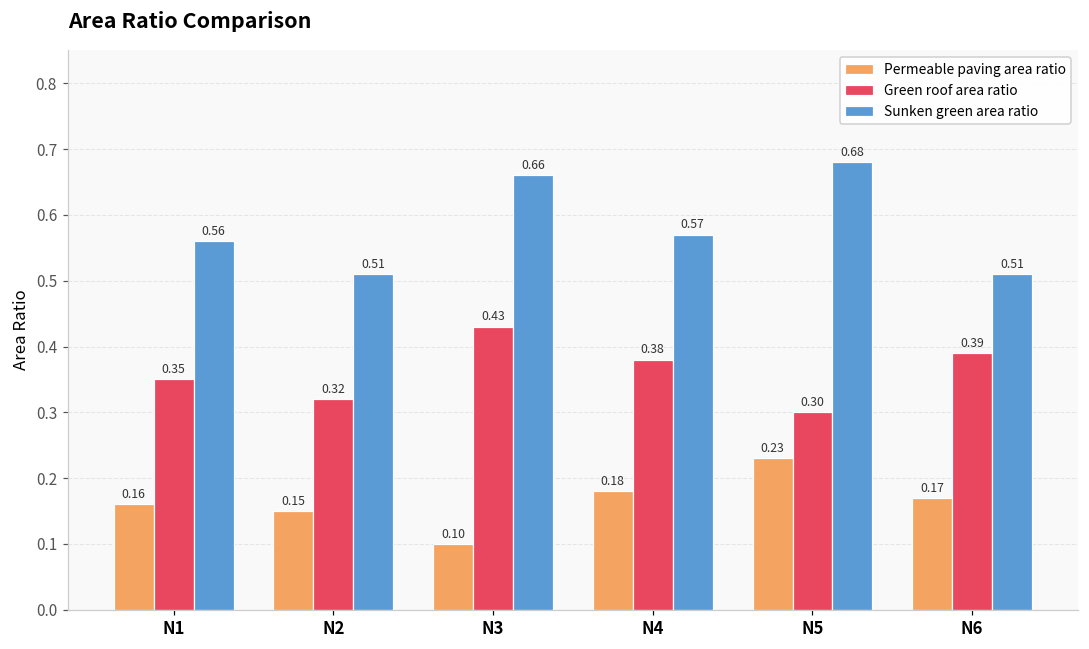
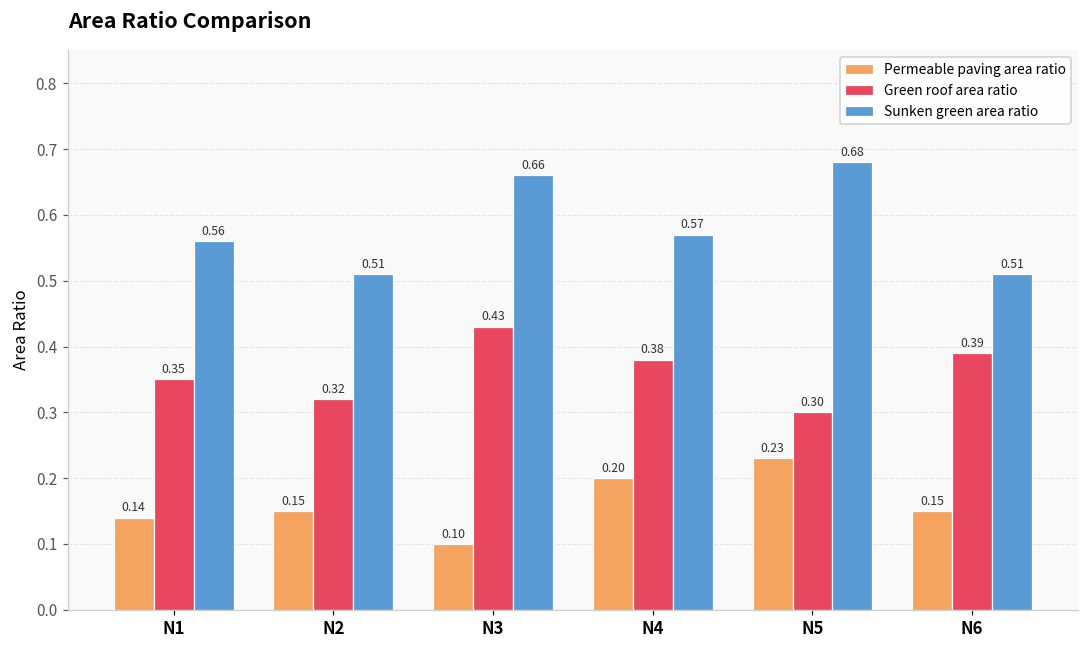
  {
    "Permeable paving area ratio": {
-     "N1": 0.16,
+     "N1": 0.14,
      "N2": 0.15,
      "N3": 0.10,
-     "N4": 0.18,
+     "N4": 0.20,
      "N5": 0.23,
-     "N6": 0.17
+     "N6": 0.15
    },
    "Green roof area ratio": {
      "N1": 0.35,
      "N2": 0.32,
      "N3": 0.43,
      "N4": 0.38,
      "N5": 0.30,
      "N6": 0.39
    },
    "Sunken green area ratio": {
      "N1": 0.56,
      "N2": 0.51,
      "N3": 0.66,
      "N4": 0.57,
      "N5": 0.68,
      "N6": 0.51
    }
  }
